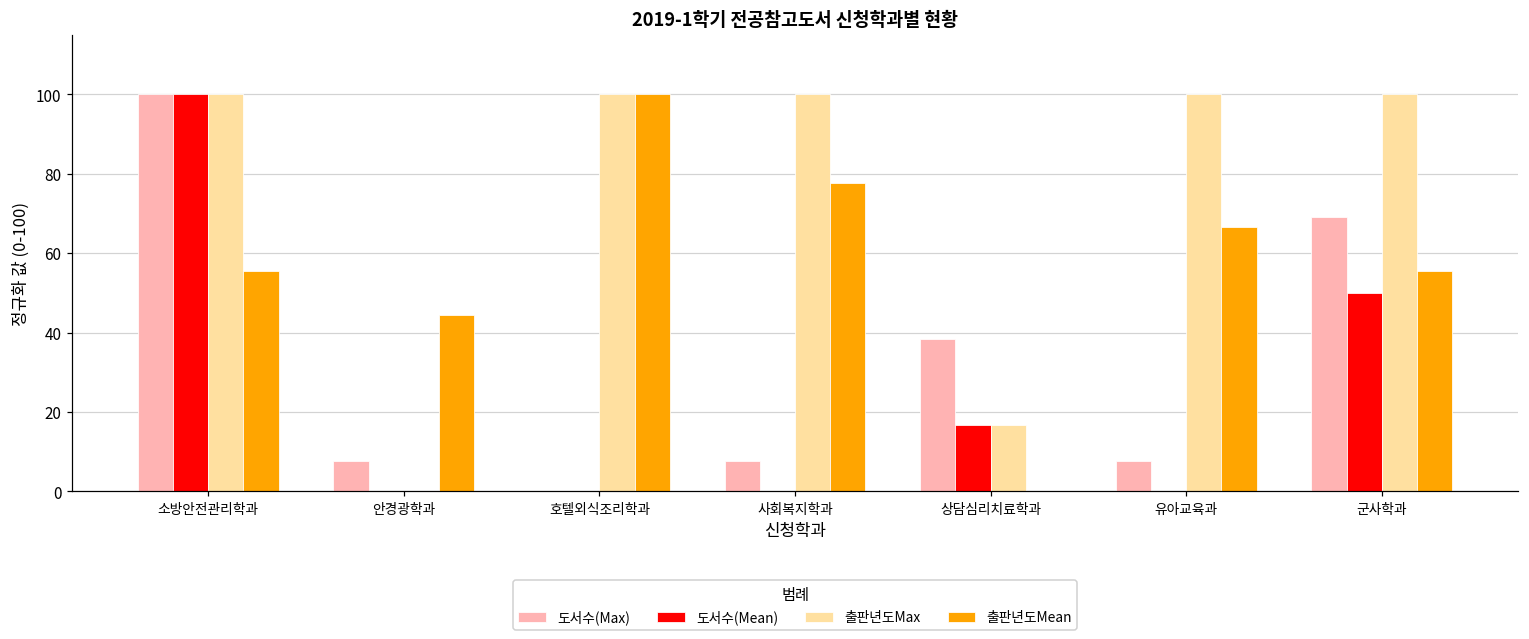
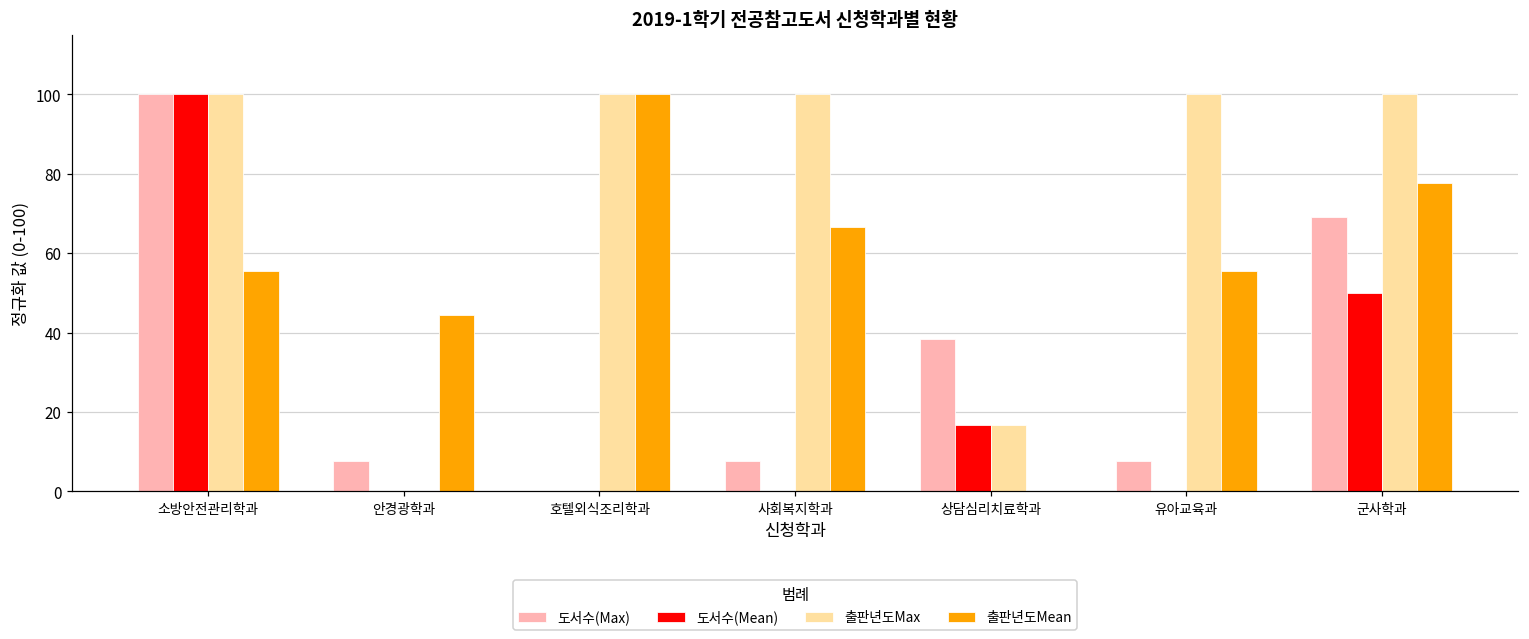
  {
    "도서수(Mean)": {
      "소방안전관리학과": 100,
      "안경광학과": 0,
      "호텔외식조리학과": 0,
      "사회복지학과": 0,
      "상담심리치료학과": 17,
      "유아교육과": 0,
      "군사학과": 50
    },
    "출판년도Mean": {
      "소방안전관리학과": 56,
      "안경광학과": 44,
      "호텔외식조리학과": 100,
-     "사회복지학과": 78,
+     "사회복지학과": 67,
      "상담심리치료학과": 0,
-     "유아교육과": 67,
-     "군사학과": 56
+     "유아교육과": 56,
+     "군사학과": 78
    }
  }
